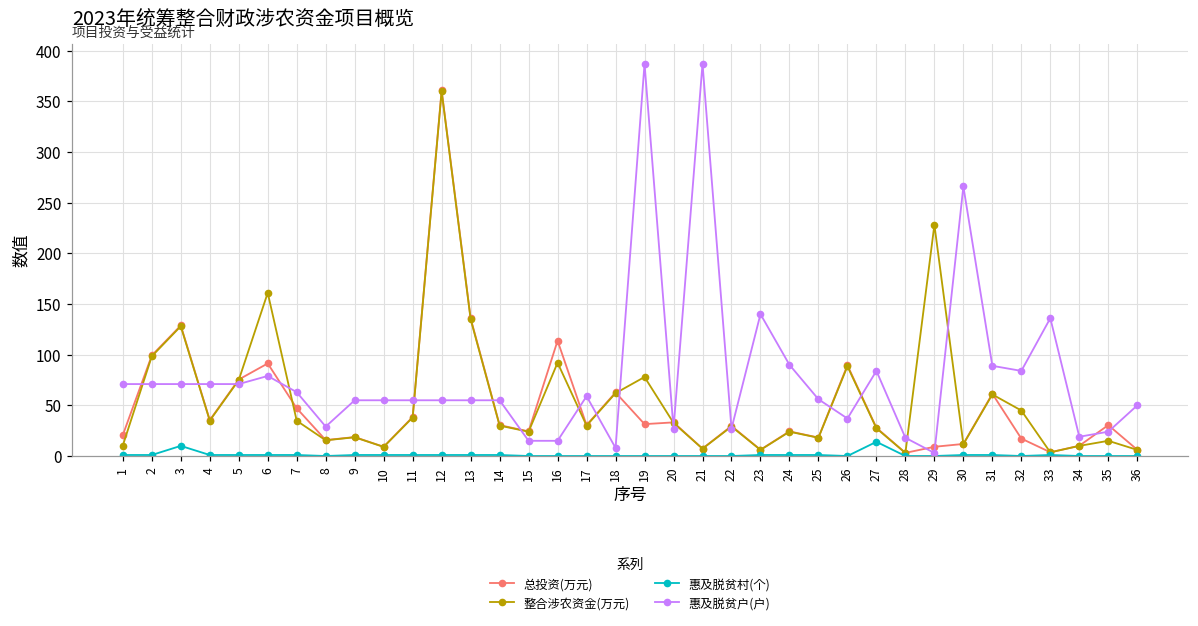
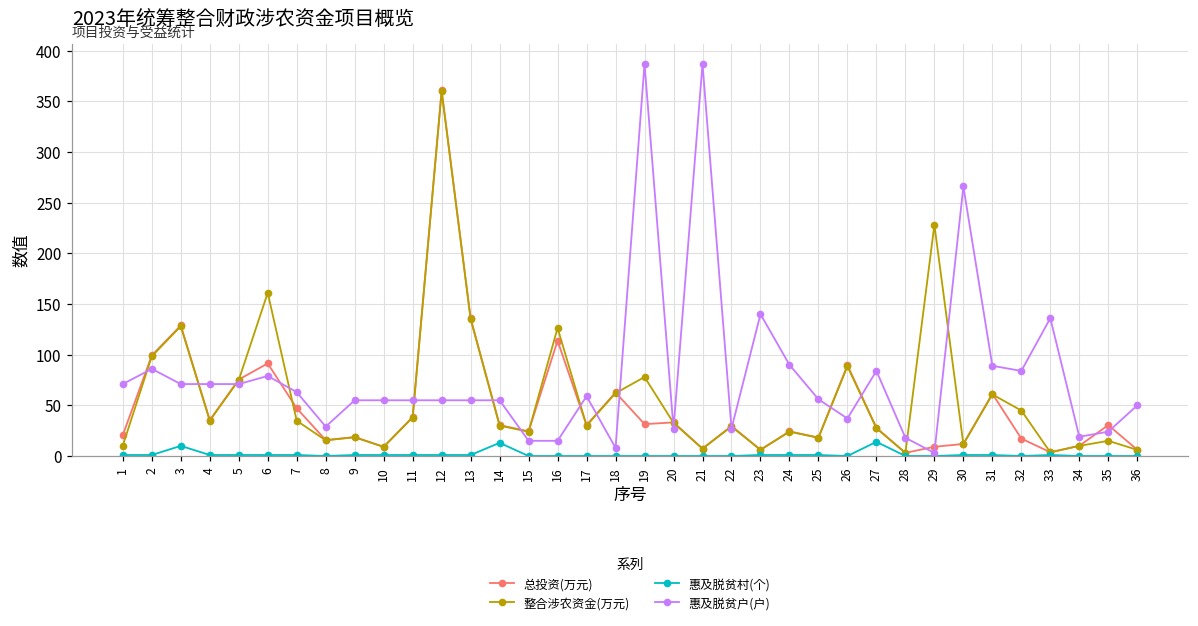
  {
    "总投资(万元)": {
      "1": 20,
      "6": 90,
      "7": 50,
      "16": 110,
      "19": 30,
      "29": 10,
      "32": 20,
      "35": 30
    },
    "整合涉农资金(万元)": {
      "1": 10,
      "6": 160,
      "7": 30,
-     "16": 90,
+     "16": 130,
      "19": 80,
      "29": 230,
      "32": 40,
      "35": 20
    },
    "惠及脱贫村(个)": {
      "1": 0,
      "2": 0,
      "3": 10,
      "4": 0,
      "5": 0,
      "6": 0,
      "7": 0,
      "8": 0,
      "9": 0,
      "10": 0,
      "11": 0,
      "12": 0,
      "13": 0,
-     "14": 0,
+     "14": 10,
      "15": 0,
      "16": 0,
      "17": 0,
      "18": 0,
      "19": 0,
      "20": 0,
      "21": 0,
      "22": 0,
      "23": 0,
      "24": 0,
      "25": 0,
      "26": 0,
      "27": 10,
      "28": 0,
      "29": 0,
      "30": 0,
      "31": 0,
      "32": 0,
      "34": 0,
      "35": 0,
      "36": 0
    },
    "惠及脱贫户(户)": {
      "1": 70,
-     "2": 70,
+     "2": 90,
      "3": 70,
      "4": 70,
      "5": 70,
      "6": 80,
      "7": 60,
      "8": 30,
      "9": 60,
      "10": 60,
      "11": 60,
      "12": 60,
      "13": 60,
      "14": 60,
      "15": 20,
      "16": 20,
      "17": 60,
      "18": 10,
      "19": 390,
      "20": 30,
      "21": 390,
      "23": 140,
      "24": 90,
      "25": 60,
      "26": 40,
      "27": 80,
      "28": 20,
      "29": 0,
      "30": 270,
      "31": 90,
      "32": 80,
      "33": 140,
      "34": 20,
      "35": 20,
      "36": 50
    }
  }
